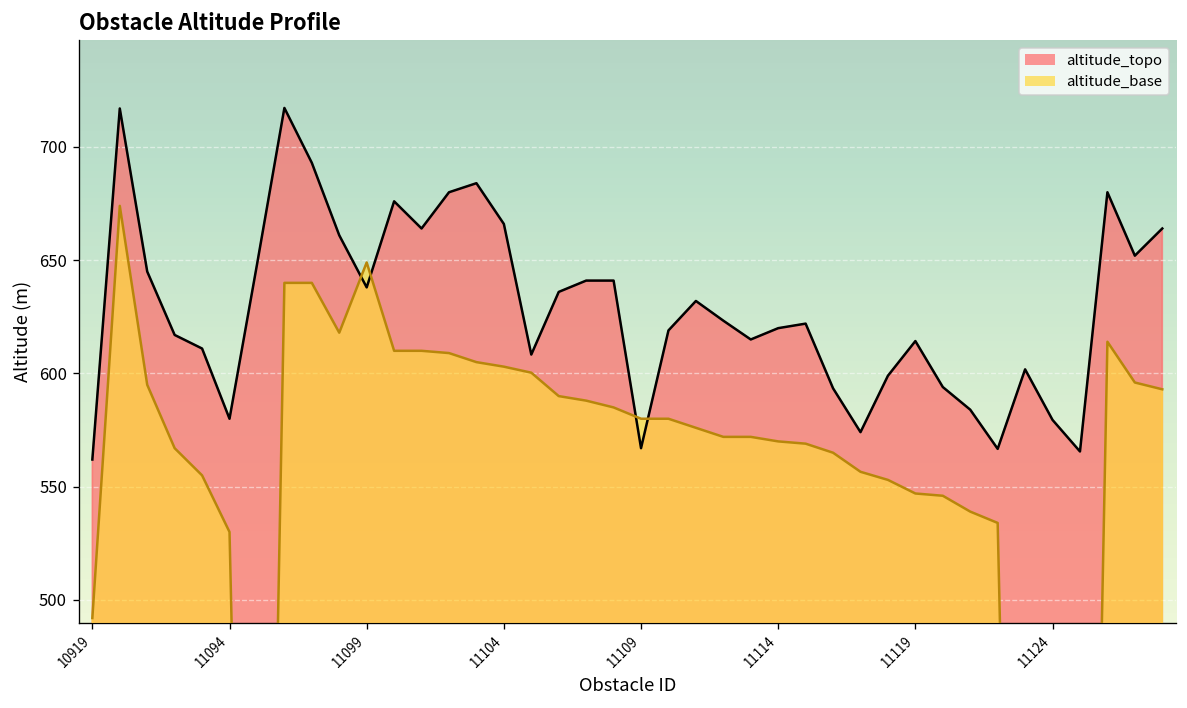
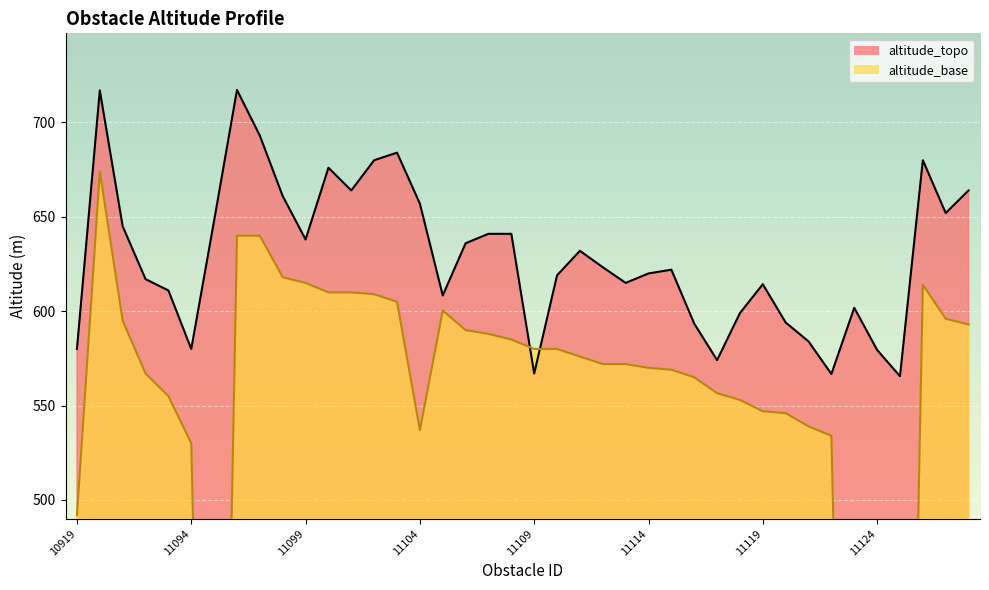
  {
    "altitude_topo": {
-     "10919": 562,
+     "10919": 580,
      "11094": 580,
      "11099": 638,
-     "11104": 666,
+     "11104": 657,
      "11109": 567,
      "11114": 620,
      "11119": 614,
      "11124": 579
    },
    "altitude_base": {
      "10919": 492,
      "11094": 530,
-     "11099": 649,
-     "11104": 603,
+     "11099": 615,
+     "11104": 537,
      "11109": 580,
      "11114": 570,
      "11119": 547
    }
  }
